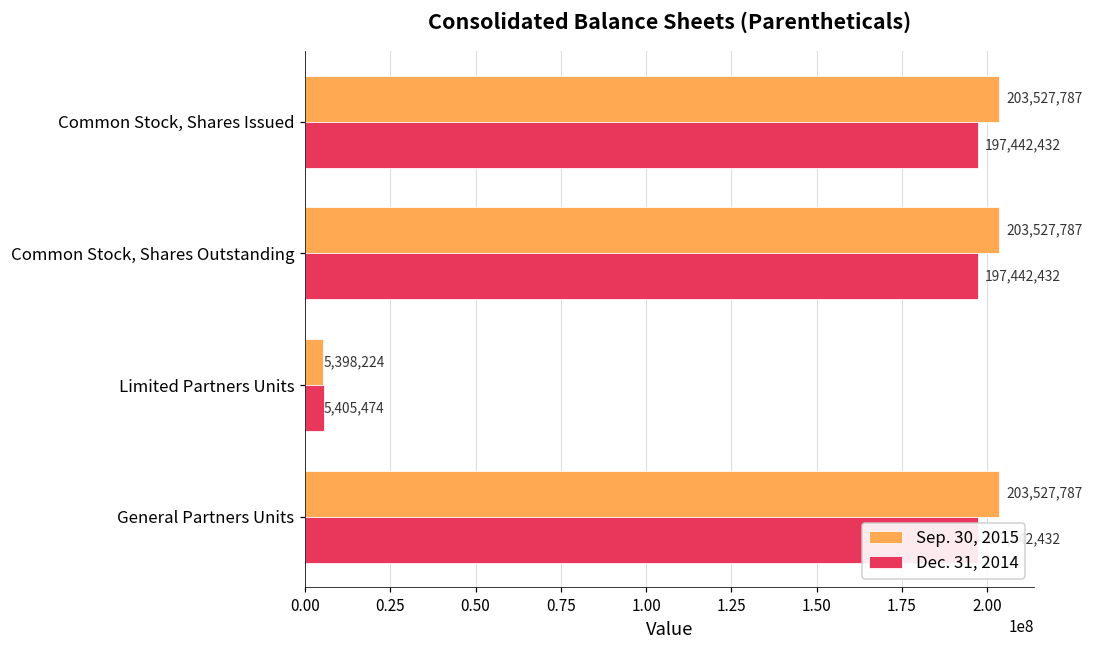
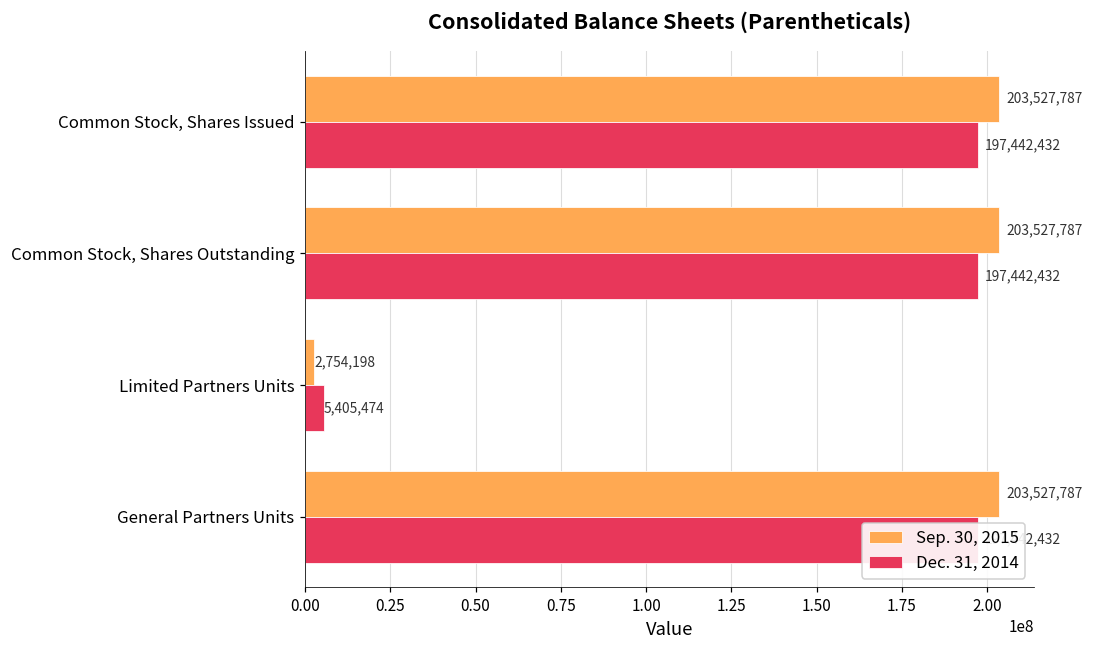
  {
    "Sep. 30, 2015": {
      "Common Stock, Shares Issued": "203,527,787",
      "Common Stock, Shares Outstanding": "203,527,787",
-     "Limited Partners Units": "5,398,224",
+     "Limited Partners Units": "2,754,198",
      "General Partners Units": "203,527,787"
    },
    "Dec. 31, 2014": {
      "Common Stock, Shares Issued": "197,442,432",
      "Common Stock, Shares Outstanding": "197,442,432",
      "Limited Partners Units": "5,405,474"
    }
  }
